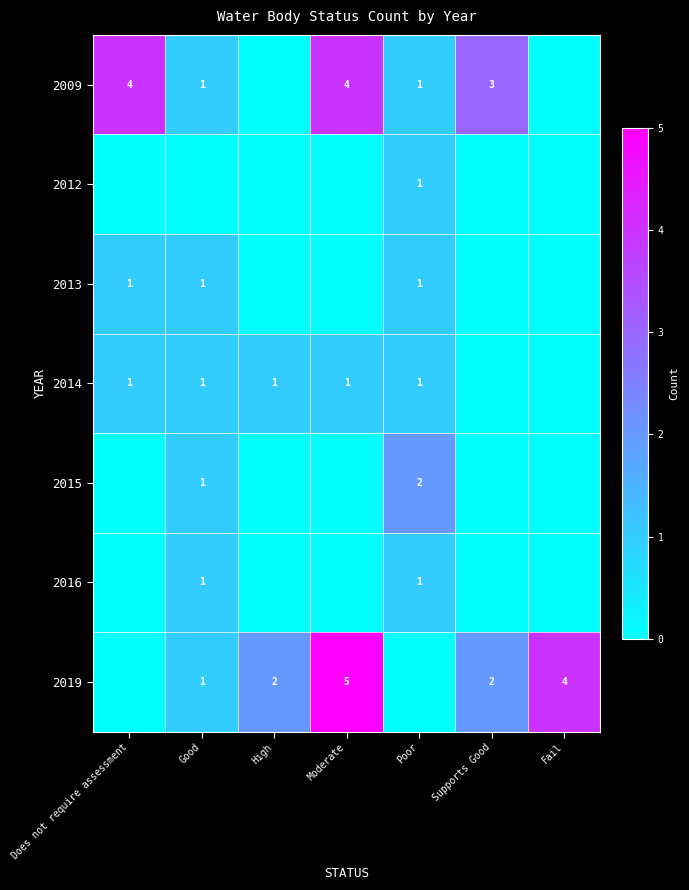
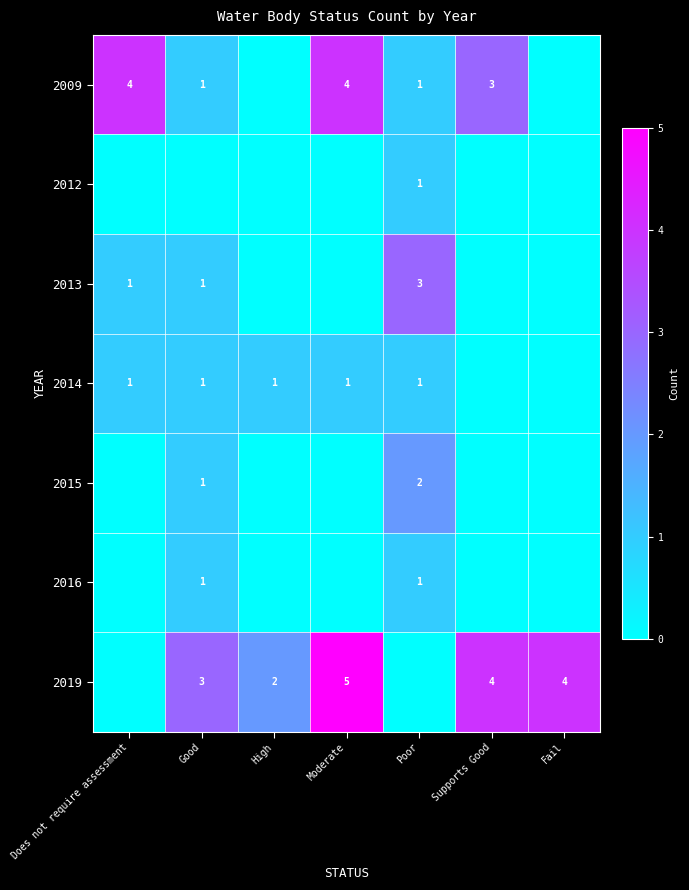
  {
    "2009": {
      "Does not require assessment": 4,
      "Good": 1,
      "Moderate": 4,
      "Poor": 1,
      "Supports Good": 3
    },
    "2012": {
      "Poor": 1
    },
    "2013": {
      "Does not require assessment": 1,
      "Good": 1,
-     "Poor": 1
+     "Poor": 3
    },
    "2014": {
      "Does not require assessment": 1,
      "Good": 1,
      "High": 1,
      "Moderate": 1,
      "Poor": 1
    },
    "2015": {
      "Good": 1,
      "Poor": 2
    },
    "2016": {
      "Good": 1,
      "Poor": 1
    },
    "2019": {
-     "Good": 1,
+     "Good": 3,
      "High": 2,
      "Moderate": 5,
-     "Supports Good": 2,
+     "Supports Good": 4,
      "Fail": 4
    }
  }
